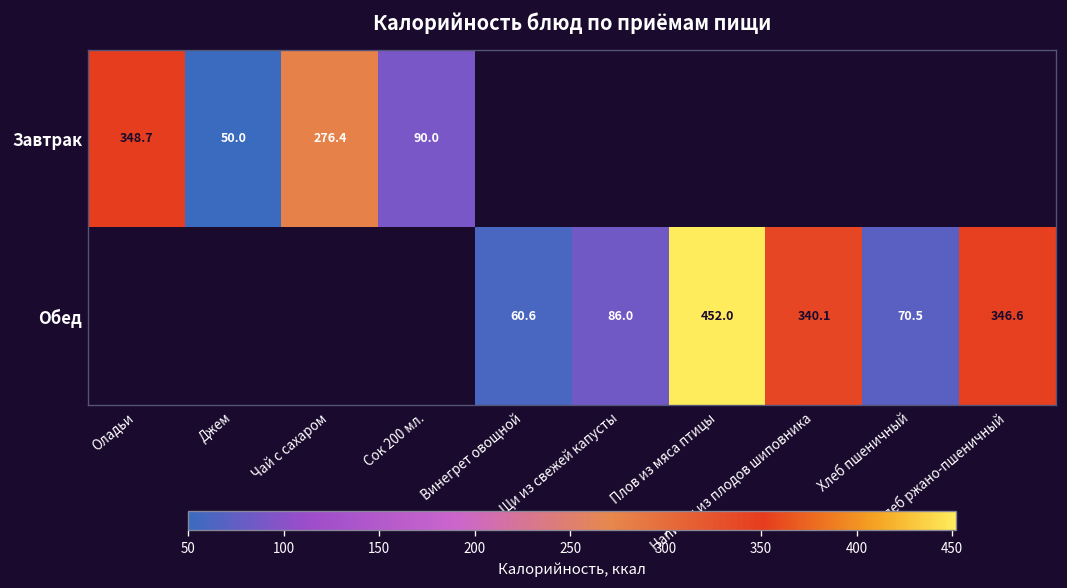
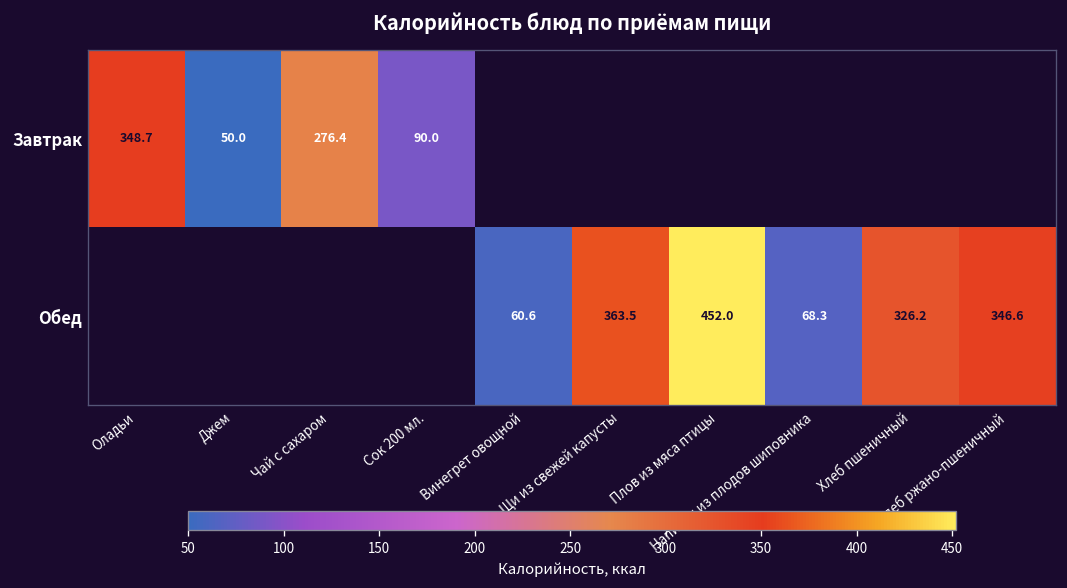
  {
    "Завтрак": {
      "Оладьи": 348.7,
      "Джем": 50.0,
      "Чай с сахаром": 276.4,
      "Сок 200 мл.": 90.0
    },
    "Обед": {
      "Винегрет овощной": 60.6,
-     "Щи из свежей капусты": 86.0,
+     "Щи из свежей капусты": 363.5,
      "Плов из мяса птицы": 452.0,
-     "Напиток из плодов шиповника": 340.1,
-     "Хлеб пшеничный": 70.5,
+     "Напиток из плодов шиповника": 68.3,
+     "Хлеб пшеничный": 326.2,
      "Хлеб ржано-пшеничный": 346.6
    }
  }
